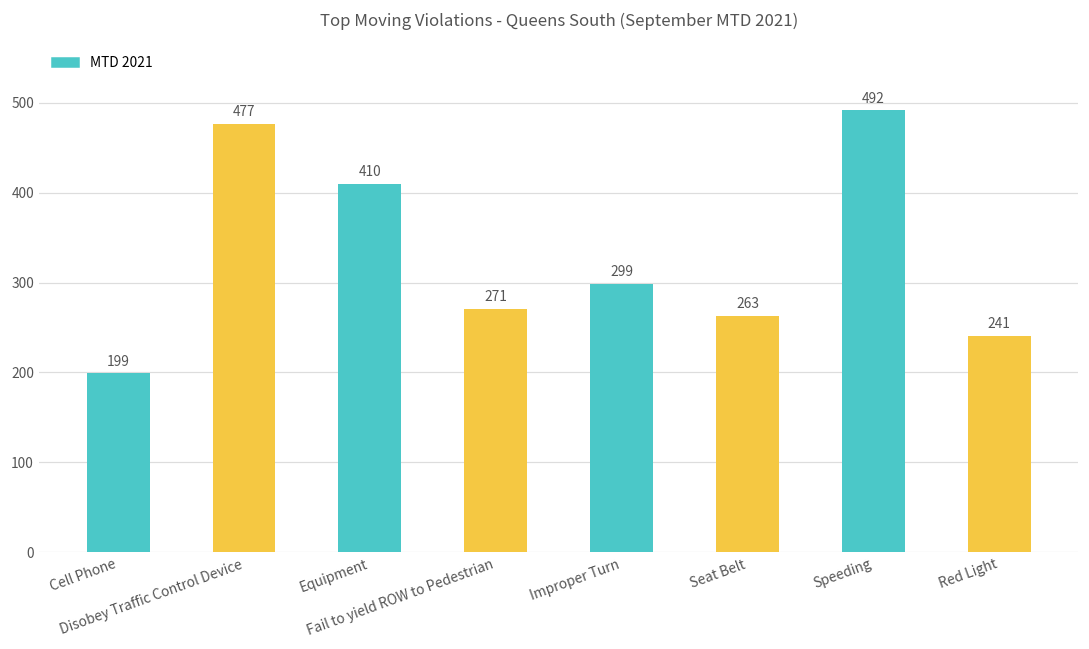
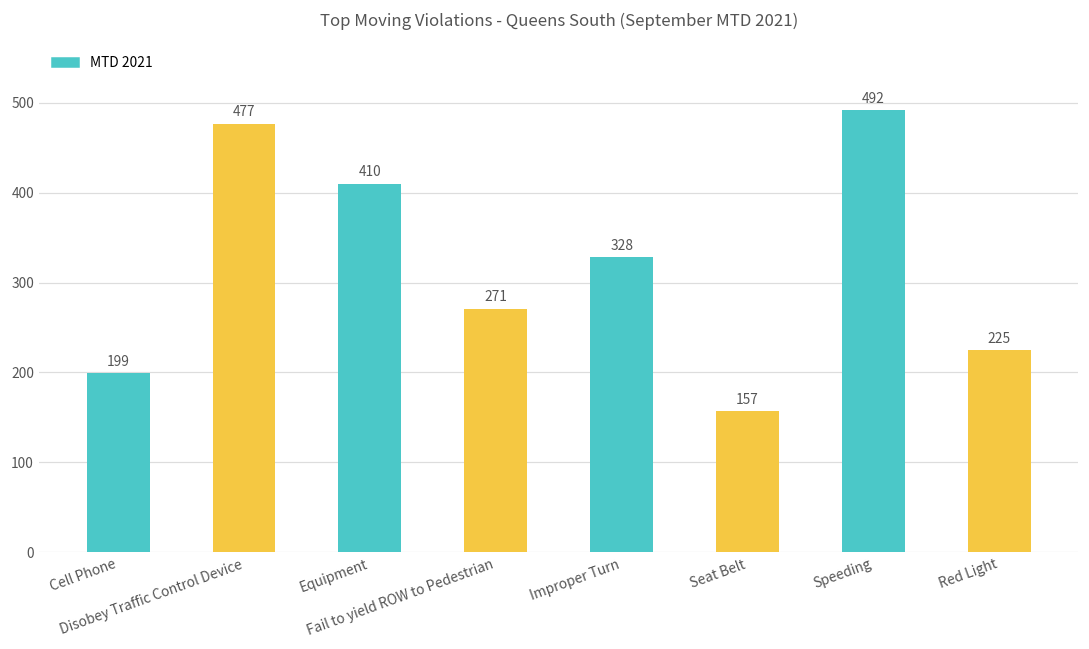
  {
    "Cell Phone": 199,
    "Disobey Traffic Control Device": 477,
    "Equipment": 410,
    "Fail to yield ROW to Pedestrian": 271,
-   "Improper Turn": 299,
-   "Seat Belt": 263,
+   "Improper Turn": 328,
+   "Seat Belt": 157,
    "Speeding": 492,
-   "Red Light": 241
+   "Red Light": 225
  }
